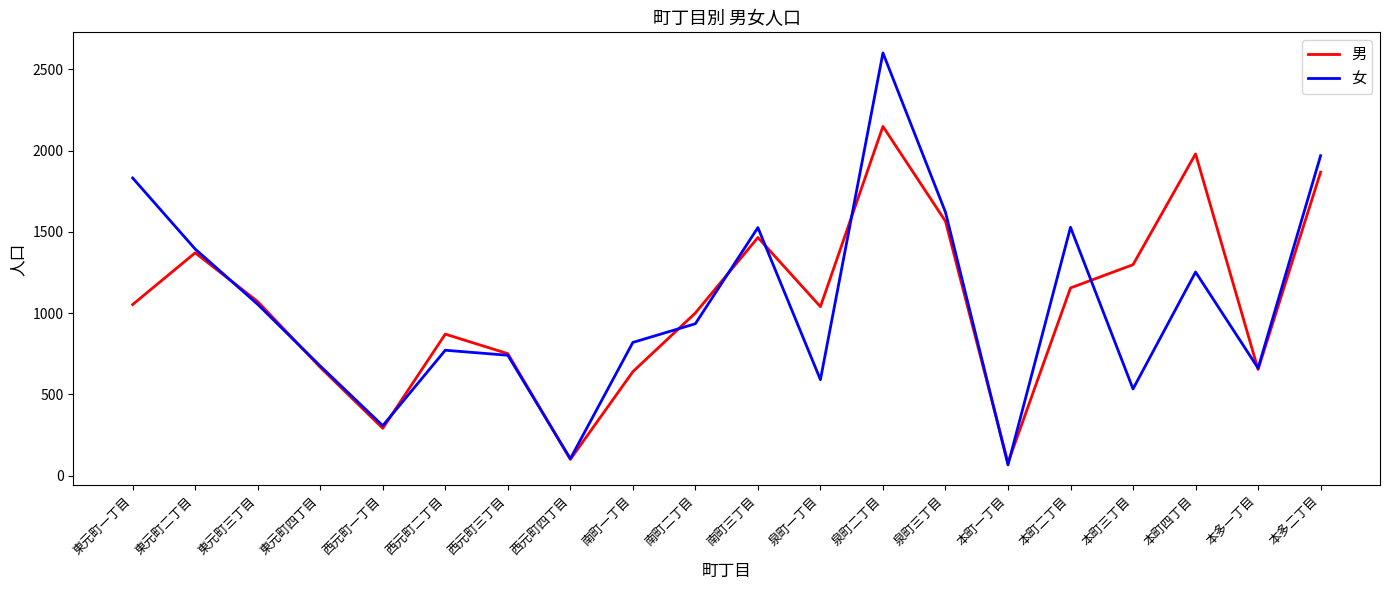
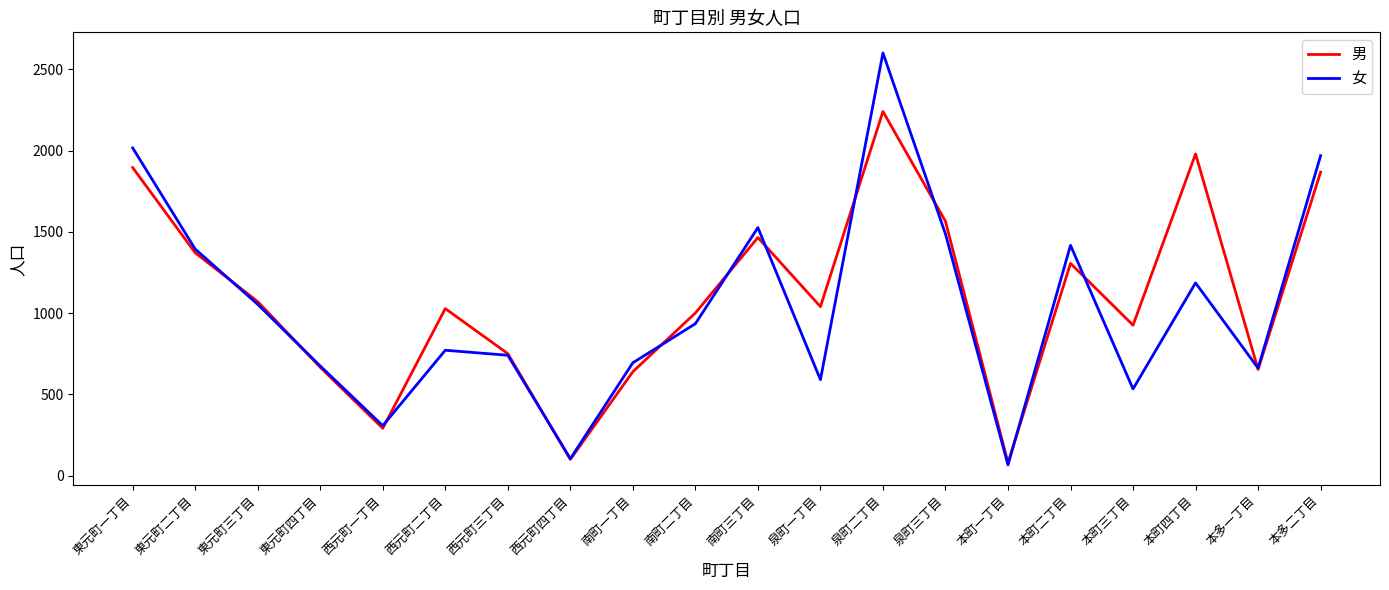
  {
    "男": {
-     "東元町一丁目": 1050,
+     "東元町一丁目": 1900,
      "東元町二丁目": 1370,
      "東元町三丁目": 1070,
      "西元町一丁目": 290,
-     "西元町二丁目": 870,
+     "西元町二丁目": 1030,
      "南町一丁目": 640,
      "南町二丁目": 1000,
      "南町三丁目": 1470,
      "泉町一丁目": 1040,
-     "泉町二丁目": 2150,
+     "泉町二丁目": 2240,
      "泉町三丁目": 1570,
-     "本町二丁目": 1160,
-     "本町三丁目": 1300,
+     "本町二丁目": 1310,
+     "本町三丁目": 930,
      "本町四丁目": 1980,
      "本多二丁目": 1870
    },
    "女": {
-     "東元町一丁目": 1830,
+     "東元町一丁目": 2020,
      "東元町二丁目": 1390,
      "東元町三丁目": 1050,
      "西元町一丁目": 310,
      "西元町二丁目": 770,
-     "南町一丁目": 820,
+     "南町一丁目": 700,
      "南町二丁目": 940,
      "南町三丁目": 1530,
      "泉町一丁目": 590,
      "泉町二丁目": 2600,
-     "泉町三丁目": 1620,
-     "本町二丁目": 1530,
+     "泉町三丁目": 1490,
+     "本町二丁目": 1420,
      "本町三丁目": 530,
-     "本町四丁目": 1250,
+     "本町四丁目": 1190,
      "本多二丁目": 1970
    }
  }
